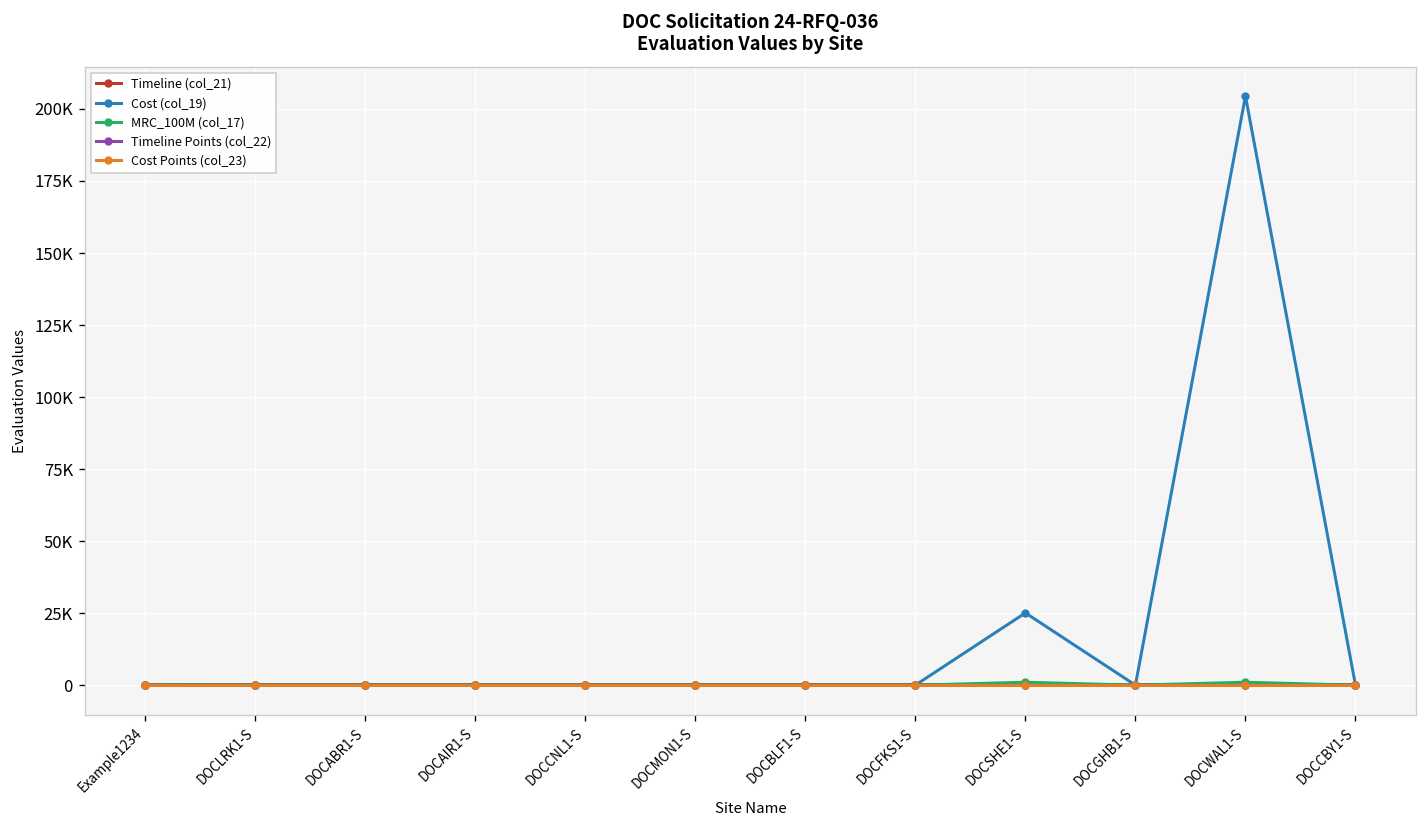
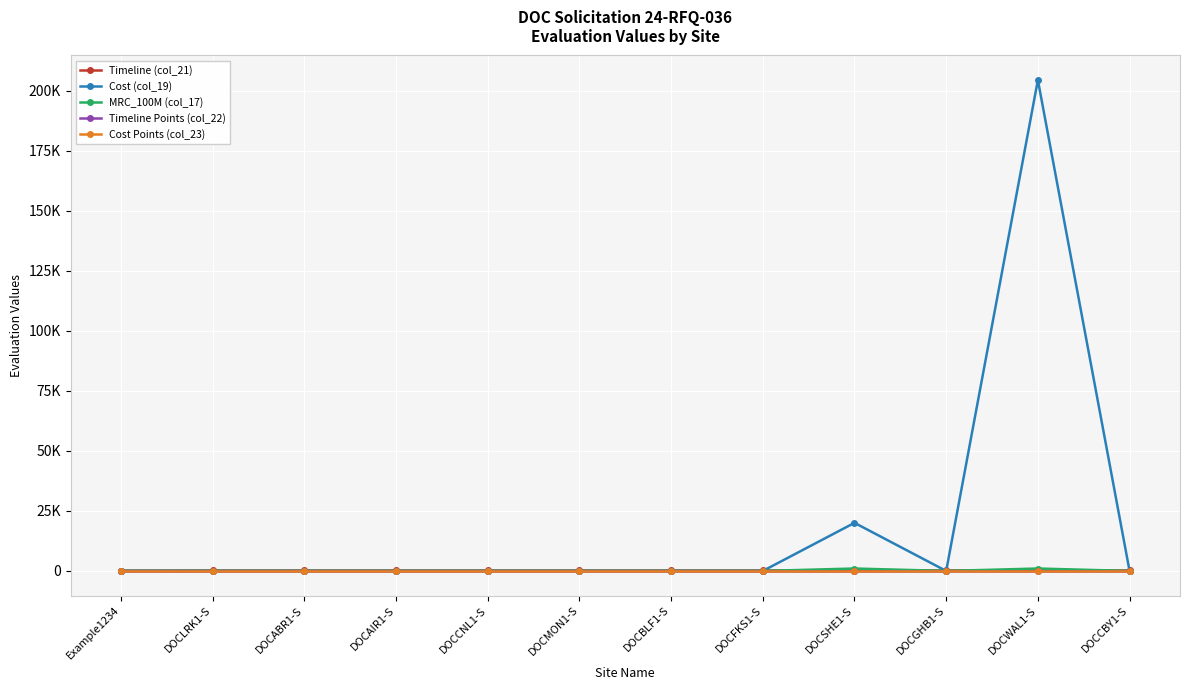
  {
    "Cost (col_19)": {
-     "DOCSHE1-S": 25000,
+     "DOCSHE1-S": 20000,
      "DOCWAL1-S": 204000
    }
  }
